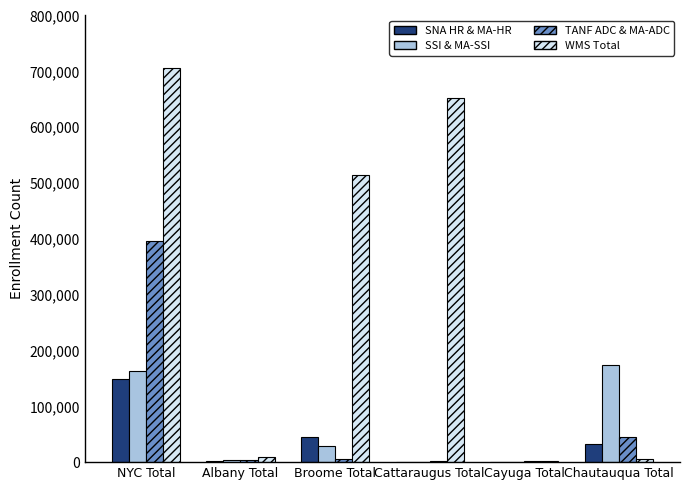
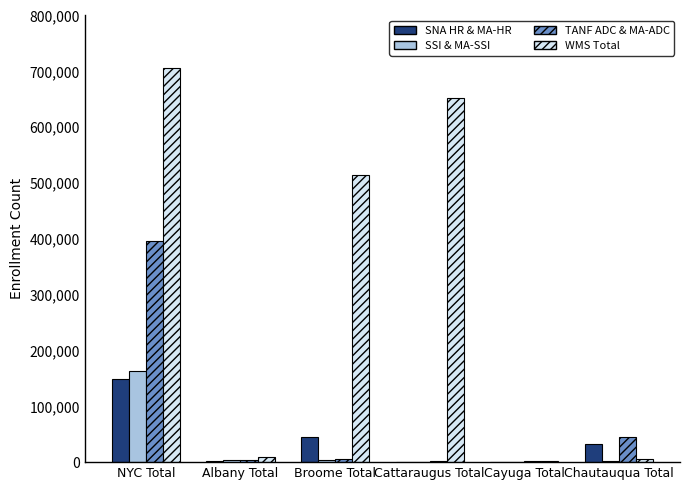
  {
    "SNA HR & MA-HR": {
      "NYC Total": "150,000",
      "Broome Total": "40,000",
      "Chautauqua Total": "30,000"
    },
    "SSI & MA-SSI": {
      "NYC Total": "160,000",
-     "Broome Total": "30,000",
-     "Chautauqua Total": "170,000"
+     "Broome Total": "0",
+     "Chautauqua Total": "0"
    },
    "TANF ADC & MA-ADC": {
      "NYC Total": "400,000",
      "Albany Total": "0",
      "Broome Total": "0",
      "Chautauqua Total": "50,000"
    },
    "WMS Total": {
      "NYC Total": "710,000",
      "Albany Total": "10,000",
      "Broome Total": "510,000",
      "Cattaraugus Total": "650,000",
      "Chautauqua Total": "10,000"
    }
  }
